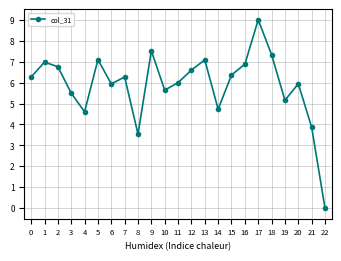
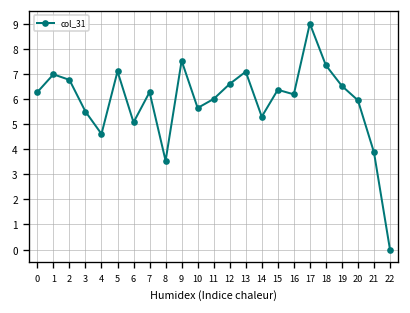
  {
    "0": 6.3,
    "1": 7.0,
    "2": 6.8,
    "3": 5.5,
    "4": 4.6,
    "5": 7.1,
-   "6": 5.9,
+   "6": 5.1,
    "7": 6.3,
    "8": 3.5,
    "9": 7.5,
    "10": 5.6,
    "11": 6.0,
    "12": 6.6,
    "13": 7.1,
-   "14": 4.7,
+   "14": 5.3,
    "15": 6.4,
-   "16": 6.9,
+   "16": 6.2,
    "17": 9.0,
    "18": 7.3,
-   "19": 5.2,
+   "19": 6.5,
    "20": 5.9,
    "21": 3.9,
    "22": 0.0
  }
